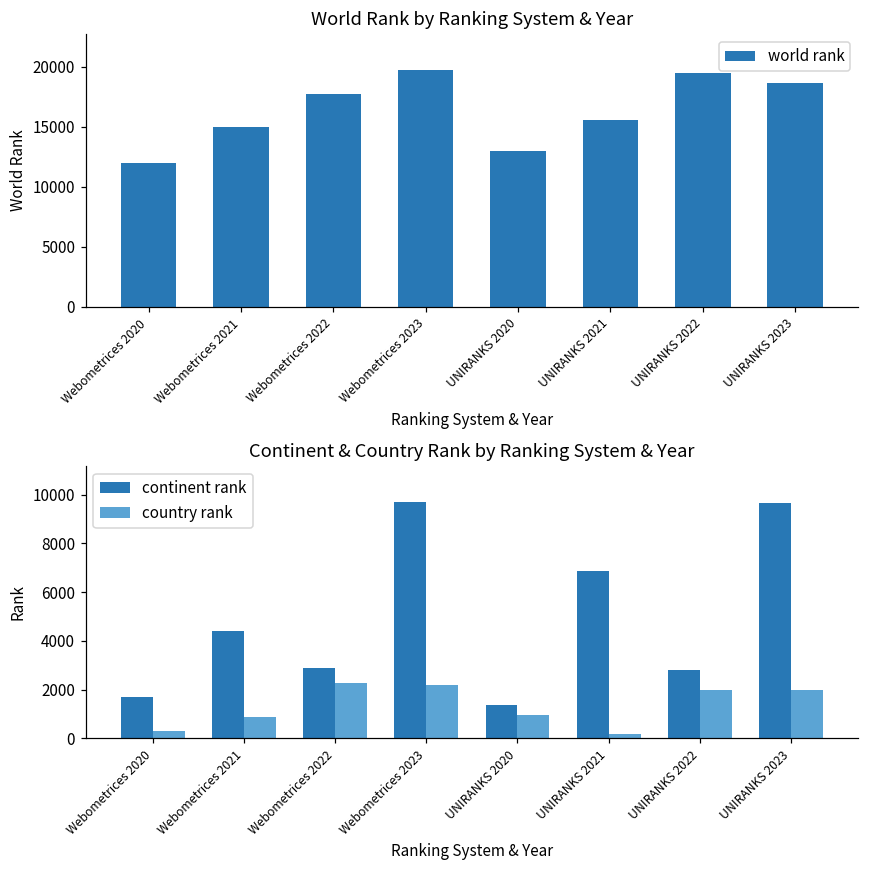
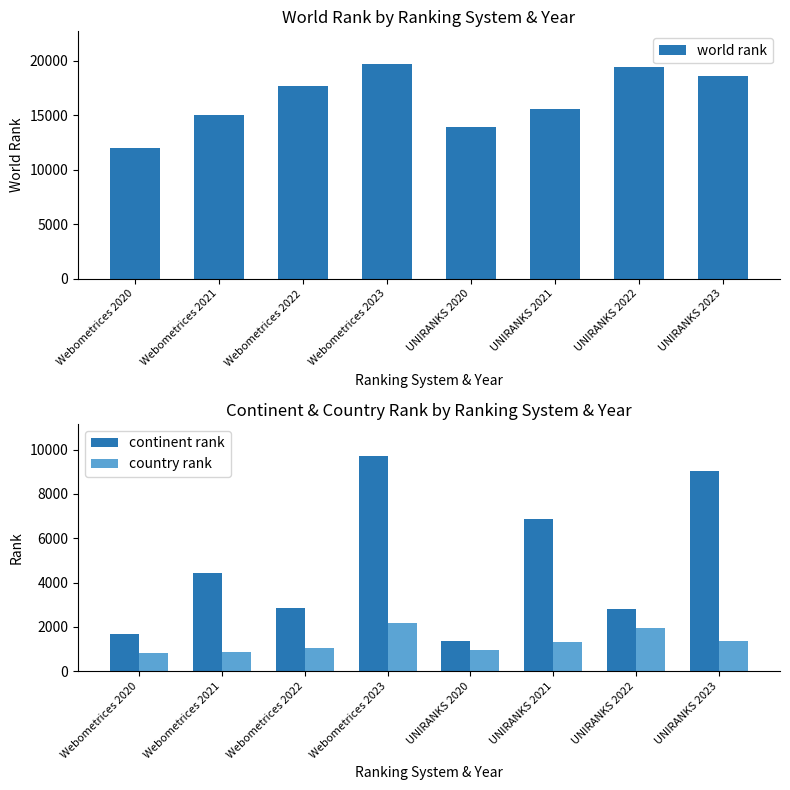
  {
    "World Rank by Ranking System & Year": {
      "Webometrices 2020": 12000,
      "Webometrices 2021": 15000,
      "Webometrices 2022": 17700,
      "Webometrices 2023": 19700,
-     "UNIRANKS 2020": 13000,
+     "UNIRANKS 2020": 13900,
      "UNIRANKS 2021": 15500,
      "UNIRANKS 2022": 19500,
      "UNIRANKS 2023": 18600
    },
    "Continent & Country Rank by Ranking System & Year": {
      "continent rank": {
        "Webometrices 2020": 1700,
        "Webometrices 2021": 4400,
        "Webometrices 2022": 2900,
        "Webometrices 2023": 9700,
        "UNIRANKS 2020": 1400,
        "UNIRANKS 2021": 6900,
        "UNIRANKS 2022": 2800,
-       "UNIRANKS 2023": 9700
+       "UNIRANKS 2023": 9000
      },
      "country rank": {
-       "Webometrices 2020": 300,
+       "Webometrices 2020": 800,
        "Webometrices 2021": 900,
-       "Webometrices 2022": 2300,
+       "Webometrices 2022": 1000,
        "Webometrices 2023": 2200,
        "UNIRANKS 2020": 1000,
-       "UNIRANKS 2021": 200,
+       "UNIRANKS 2021": 1300,
        "UNIRANKS 2022": 2000,
-       "UNIRANKS 2023": 2000
+       "UNIRANKS 2023": 1400
      }
    }
  }
